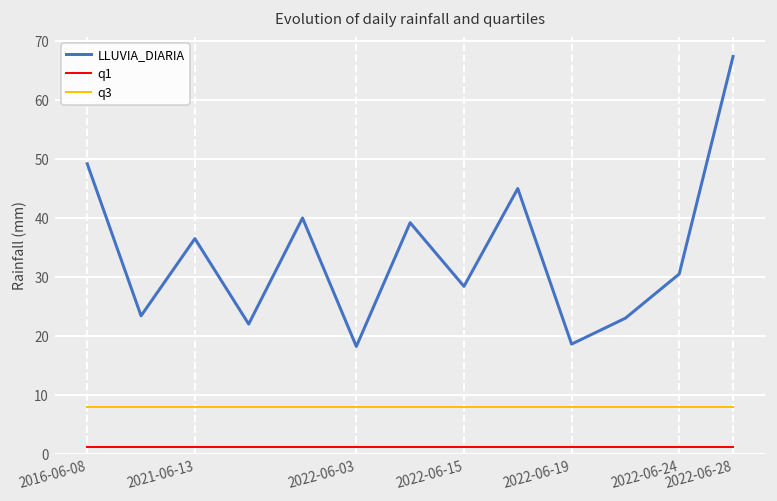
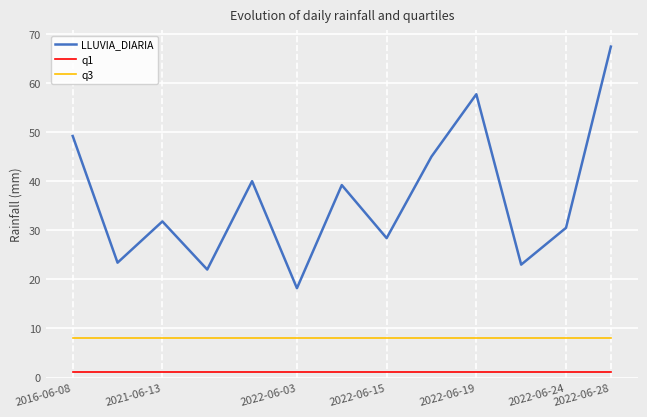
  {
    "LLUVIA_DIARIA": {
      "2016-06-08": 49,
-     "2021-06-13": 37,
+     "2021-06-13": 32,
      "2022-06-03": 18,
      "2022-06-15": 28,
-     "2022-06-19": 19,
+     "2022-06-19": 58,
      "2022-06-24": 31,
      "2022-06-28": 67
    },
    "q1": {
      "2016-06-08": 1,
      "2021-06-13": 1,
      "2022-06-03": 1,
      "2022-06-15": 1,
      "2022-06-19": 1,
      "2022-06-24": 1,
      "2022-06-28": 1
    },
    "q3": {
      "2016-06-08": 8,
      "2021-06-13": 8,
      "2022-06-03": 8,
      "2022-06-15": 8,
      "2022-06-19": 8,
      "2022-06-24": 8,
      "2022-06-28": 8
    }
  }
